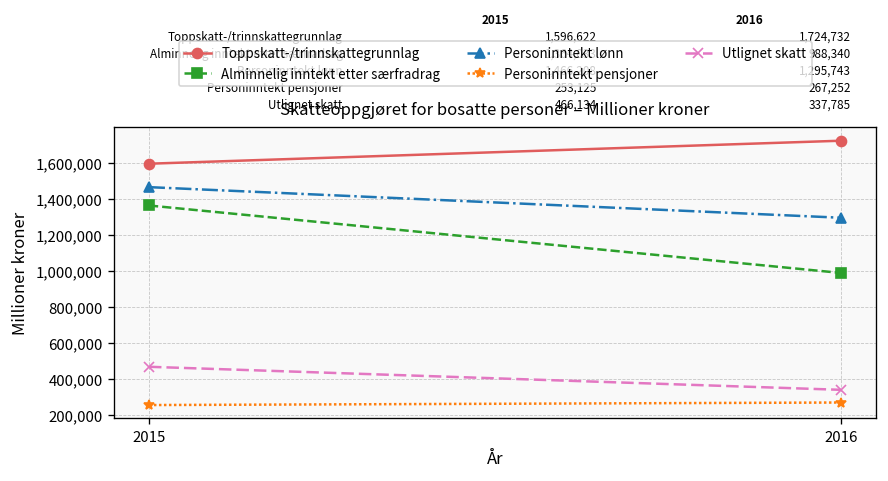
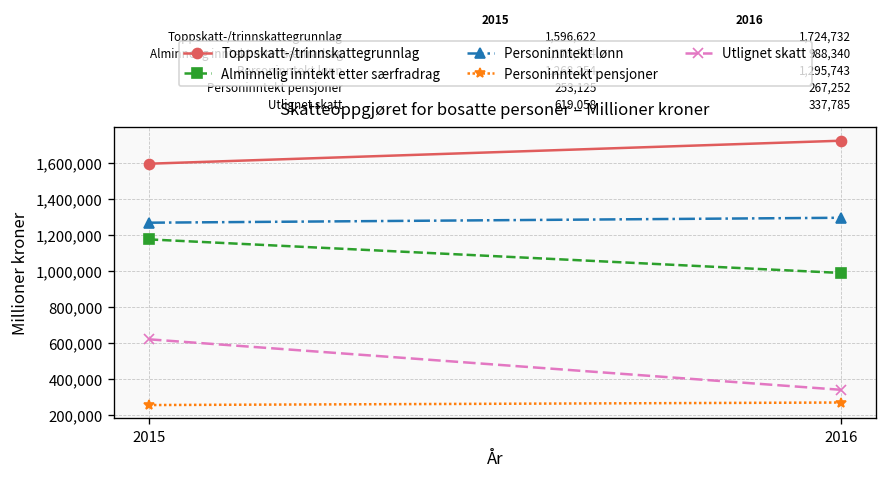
  {
    "Toppskatt-/trinnskattegrunnlag": {
      "2015": "1,600,000",
      "2016": "1,720,000"
    },
    "Alminnelig inntekt etter særfradrag": {
-     "2015": "1,360,000",
+     "2015": "1,180,000",
      "2016": "990,000"
    },
    "Personinntekt lønn": {
-     "2015": "1,470,000",
+     "2015": "1,270,000",
      "2016": "1,300,000"
    },
    "Personinntekt pensjoner": {
      "2015": "250,000",
      "2016": "270,000"
    },
    "Utlignet skatt": {
-     "2015": "466,134"
+     "2015": "619,058"
    }
  }
